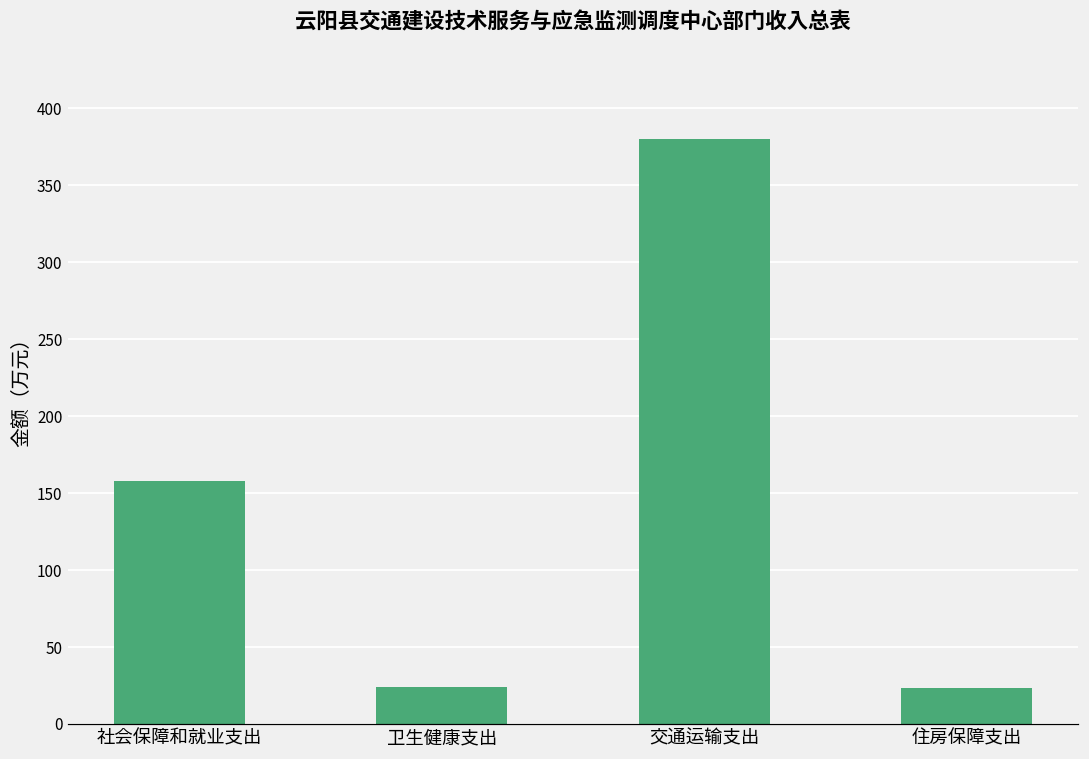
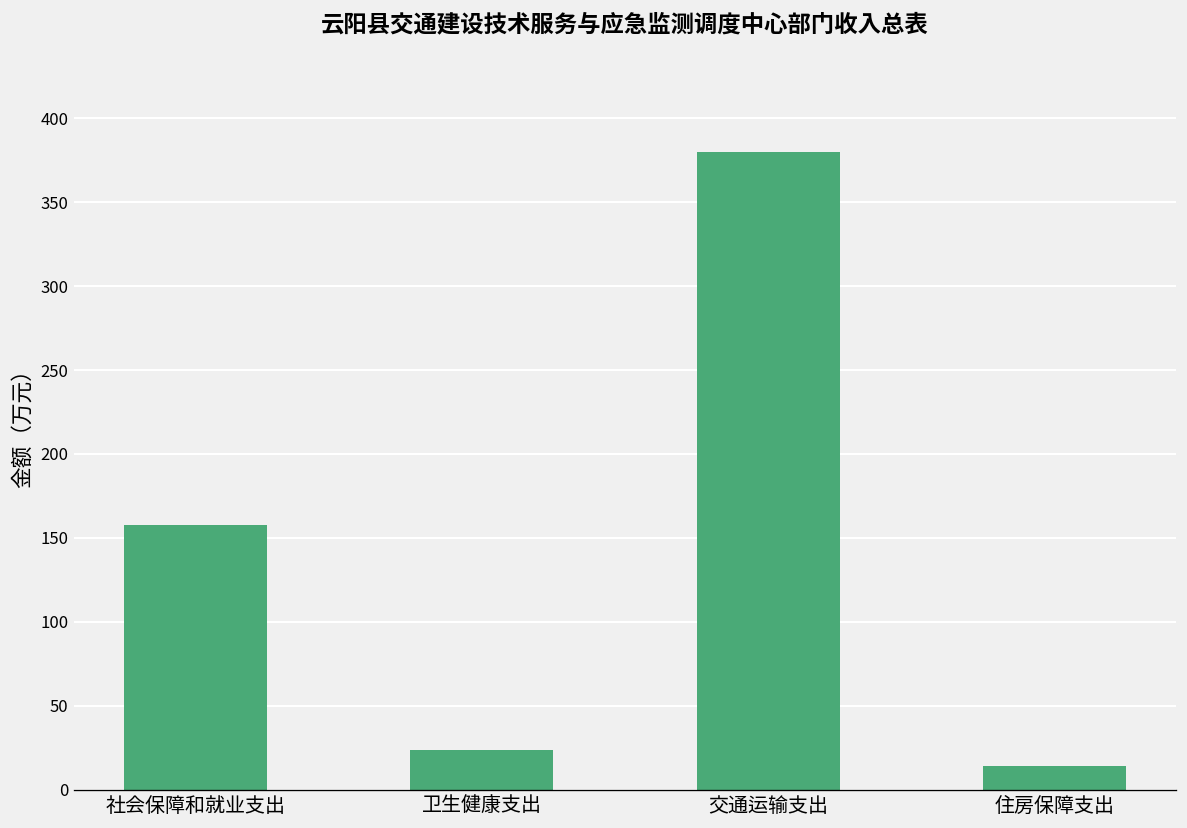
  {
    "社会保障和就业支出": 158,
    "卫生健康支出": 24,
    "交通运输支出": 380,
-   "住房保障支出": 23
+   "住房保障支出": 14
  }
